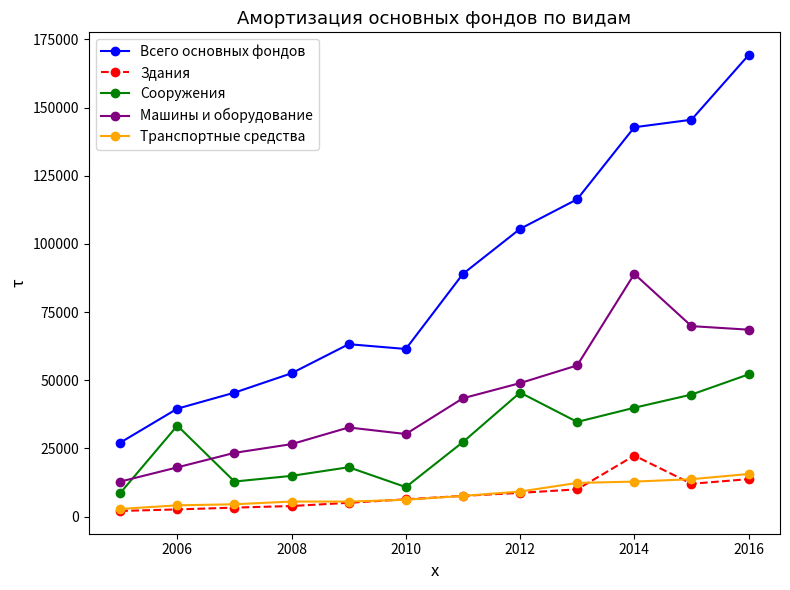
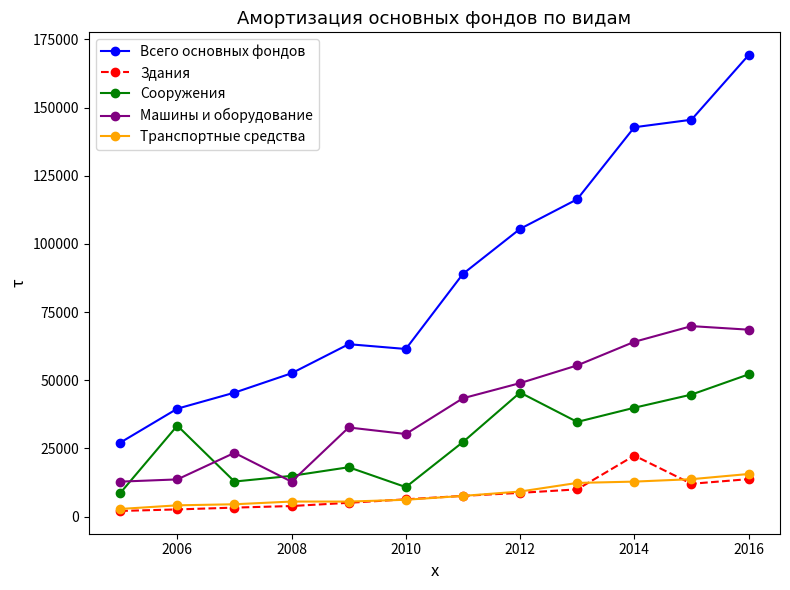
  {
    "Всего основных фондов": {
      "2006": 40000,
      "2008": 53000,
      "2010": 61000,
      "2012": 106000,
      "2014": 143000,
      "2016": 169000
    },
    "Здания": {
      "2006": 3000,
      "2008": 4000,
      "2014": 22000,
      "2016": 14000
    },
    "Сооружения": {
      "2006": 33000,
      "2008": 15000,
      "2010": 11000,
      "2012": 46000,
      "2014": 40000,
      "2016": 52000
    },
    "Машины и оборудование": {
-     "2006": 18000,
-     "2008": 27000,
+     "2006": 14000,
+     "2008": 13000,
      "2010": 30000,
      "2012": 49000,
-     "2014": 89000,
+     "2014": 64000,
      "2016": 69000
    },
    "Транспортные средства": {
      "2006": 4000,
      "2008": 6000,
      "2014": 13000,
      "2016": 16000
    }
  }
